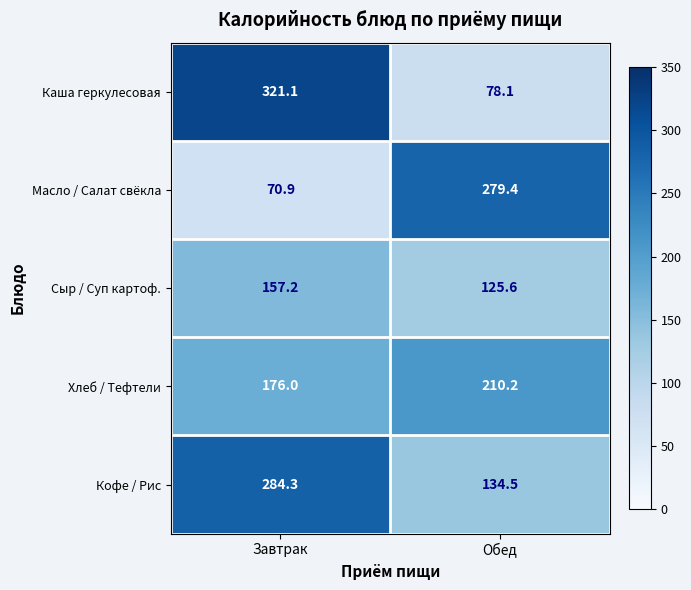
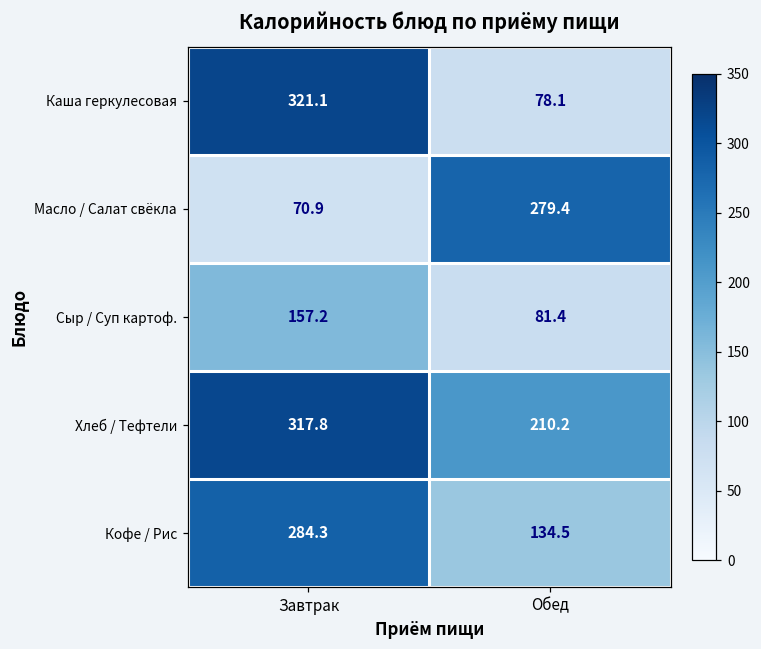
  {
    "Каша геркулесовая": {
      "Завтрак": 321.1,
      "Обед": 78.1
    },
    "Масло / Салат свёкла": {
      "Завтрак": 70.9,
      "Обед": 279.4
    },
    "Сыр / Суп картоф.": {
      "Завтрак": 157.2,
-     "Обед": 125.6
+     "Обед": 81.4
    },
    "Хлеб / Тефтели": {
-     "Завтрак": 176.0,
+     "Завтрак": 317.8,
      "Обед": 210.2
    },
    "Кофе / Рис": {
      "Завтрак": 284.3,
      "Обед": 134.5
    }
  }
